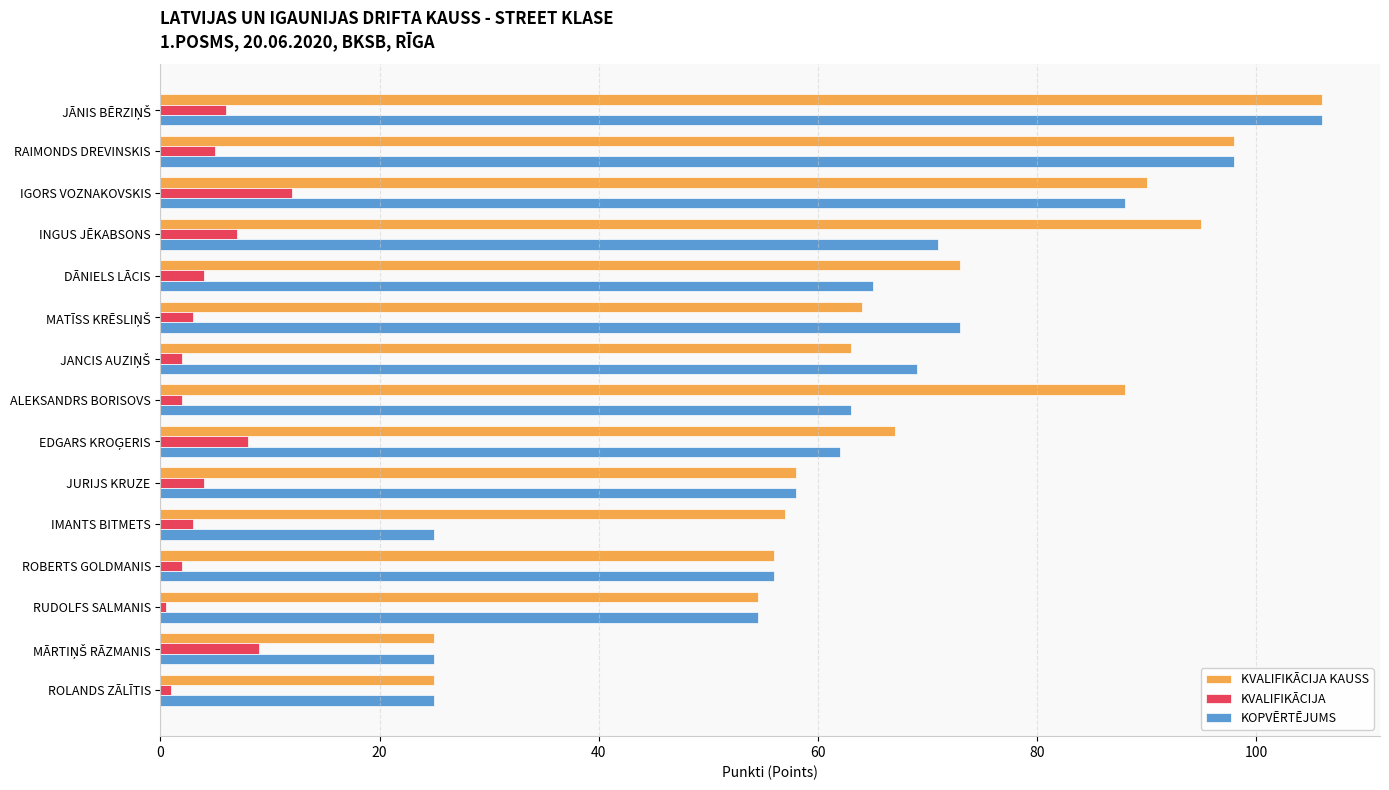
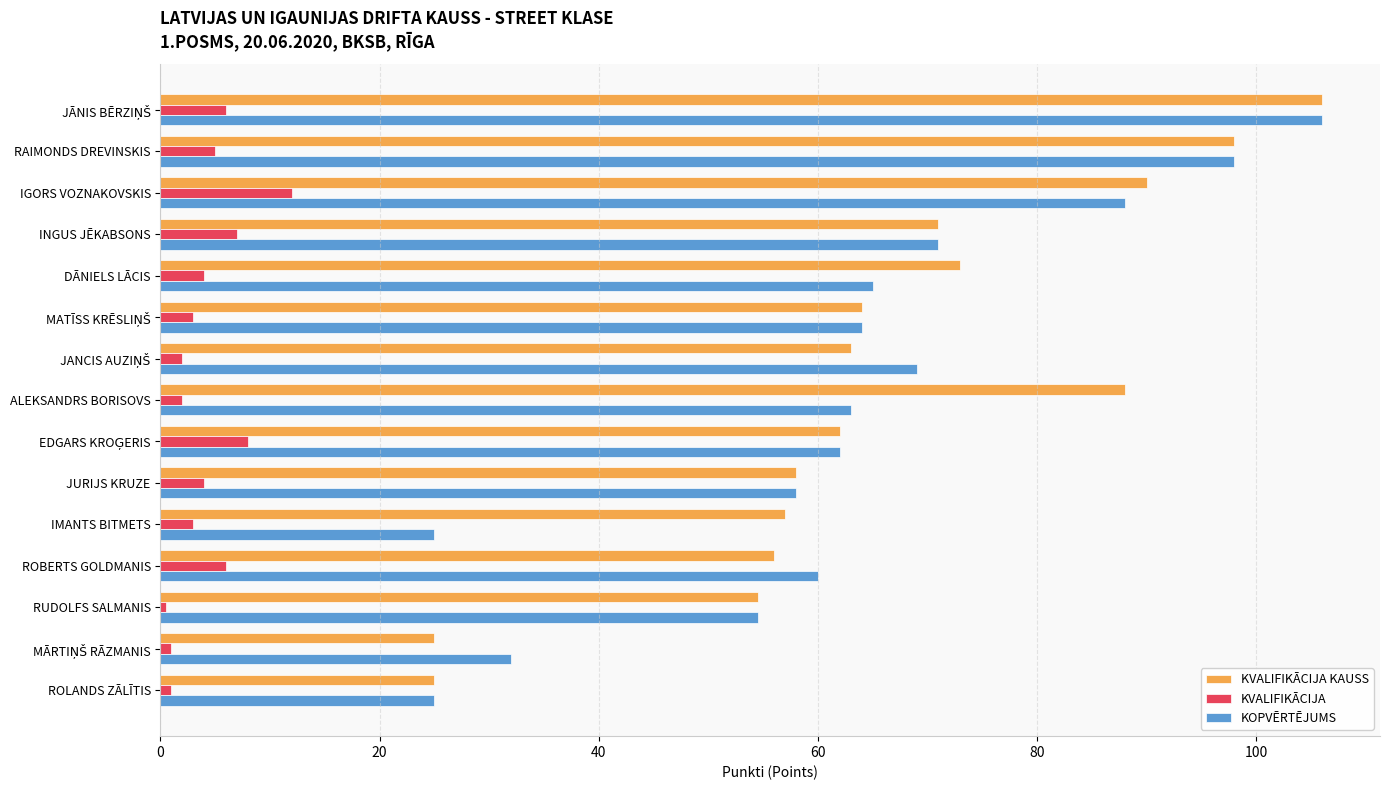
  {
    "KVALIFIKĀCIJA KAUSS": {
      "JĀNIS BĒRZIŅŠ": 106,
      "RAIMONDS DREVINSKIS": 98,
      "IGORS VOZNAKOVSKIS": 90,
-     "INGUS JĒKABSONS": 95,
+     "INGUS JĒKABSONS": 71,
      "DĀNIELS LĀCIS": 73,
      "MATĪSS KRĒSLIŅŠ": 64,
      "JANCIS AUZIŅŠ": 63,
      "ALEKSANDRS BORISOVS": 88,
-     "EDGARS KROĢERIS": 67,
+     "EDGARS KROĢERIS": 62,
      "JURIJS KRUZE": 58,
      "IMANTS BITMETS": 57,
      "ROBERTS GOLDMANIS": 56,
      "RUDOLFS SALMANIS": 54.5,
      "MĀRTIŅŠ RĀZMANIS": 25,
      "ROLANDS ZĀLĪTIS": 25
    },
    "KVALIFIKĀCIJA": {
      "JĀNIS BĒRZIŅŠ": 6,
      "RAIMONDS DREVINSKIS": 5,
      "IGORS VOZNAKOVSKIS": 12,
      "INGUS JĒKABSONS": 7,
      "DĀNIELS LĀCIS": 4,
      "MATĪSS KRĒSLIŅŠ": 3,
      "JANCIS AUZIŅŠ": 2,
      "ALEKSANDRS BORISOVS": 2,
      "EDGARS KROĢERIS": 8,
      "JURIJS KRUZE": 4,
      "IMANTS BITMETS": 3,
-     "ROBERTS GOLDMANIS": 2,
+     "ROBERTS GOLDMANIS": 6,
      "RUDOLFS SALMANIS": 0.5,
-     "MĀRTIŅŠ RĀZMANIS": 9,
+     "MĀRTIŅŠ RĀZMANIS": 1,
      "ROLANDS ZĀLĪTIS": 1
    },
    "KOPVĒRTĒJUMS": {
      "JĀNIS BĒRZIŅŠ": 106,
      "RAIMONDS DREVINSKIS": 98,
      "IGORS VOZNAKOVSKIS": 88,
      "INGUS JĒKABSONS": 71,
      "DĀNIELS LĀCIS": 65,
-     "MATĪSS KRĒSLIŅŠ": 73,
+     "MATĪSS KRĒSLIŅŠ": 64,
      "JANCIS AUZIŅŠ": 69,
      "ALEKSANDRS BORISOVS": 63,
      "EDGARS KROĢERIS": 62,
      "JURIJS KRUZE": 58,
      "IMANTS BITMETS": 25,
-     "ROBERTS GOLDMANIS": 56,
+     "ROBERTS GOLDMANIS": 60,
      "RUDOLFS SALMANIS": 54.5,
-     "MĀRTIŅŠ RĀZMANIS": 25,
+     "MĀRTIŅŠ RĀZMANIS": 32,
      "ROLANDS ZĀLĪTIS": 25
    }
  }
